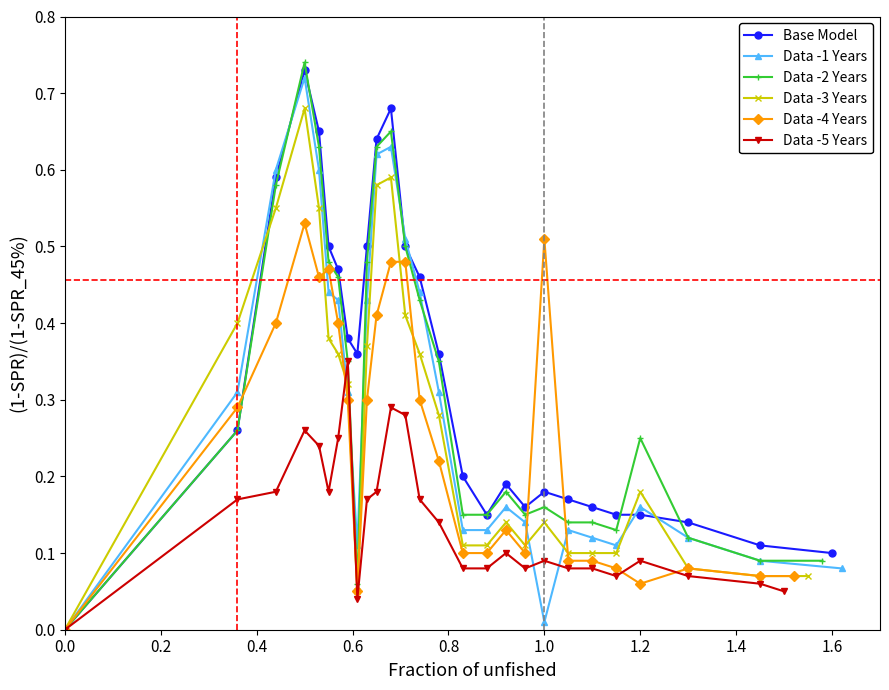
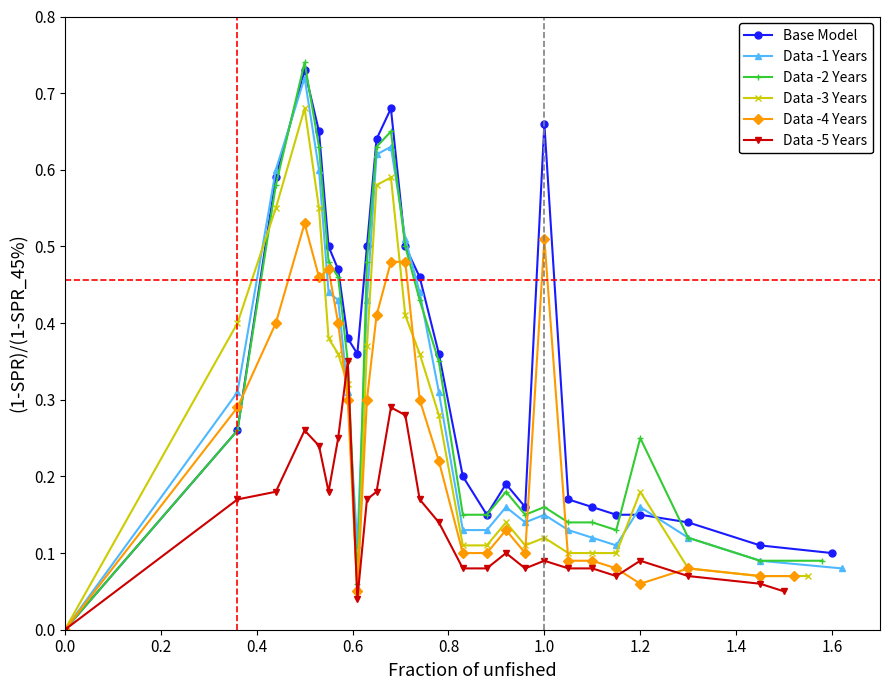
  {
    "Base Model": {
-     "1.0": 0.18,
+     "1.0": 0.66,
      "1.2": 0.15,
      "1.6": 0.10
    },
    "Data -1 Years": {
-     "1.0": 0.01,
+     "1.0": 0.15,
      "1.2": 0.16
    },
    "Data -2 Years": {
      "1.0": 0.16,
      "1.2": 0.25
    },
    "Data -3 Years": {
-     "1.0": 0.14,
+     "1.0": 0.12,
      "1.2": 0.18
    },
    "Data -4 Years": {
      "1.0": 0.51,
      "1.2": 0.06
    },
    "Data -5 Years": {
      "1.0": 0.09,
      "1.2": 0.09
    }
  }
